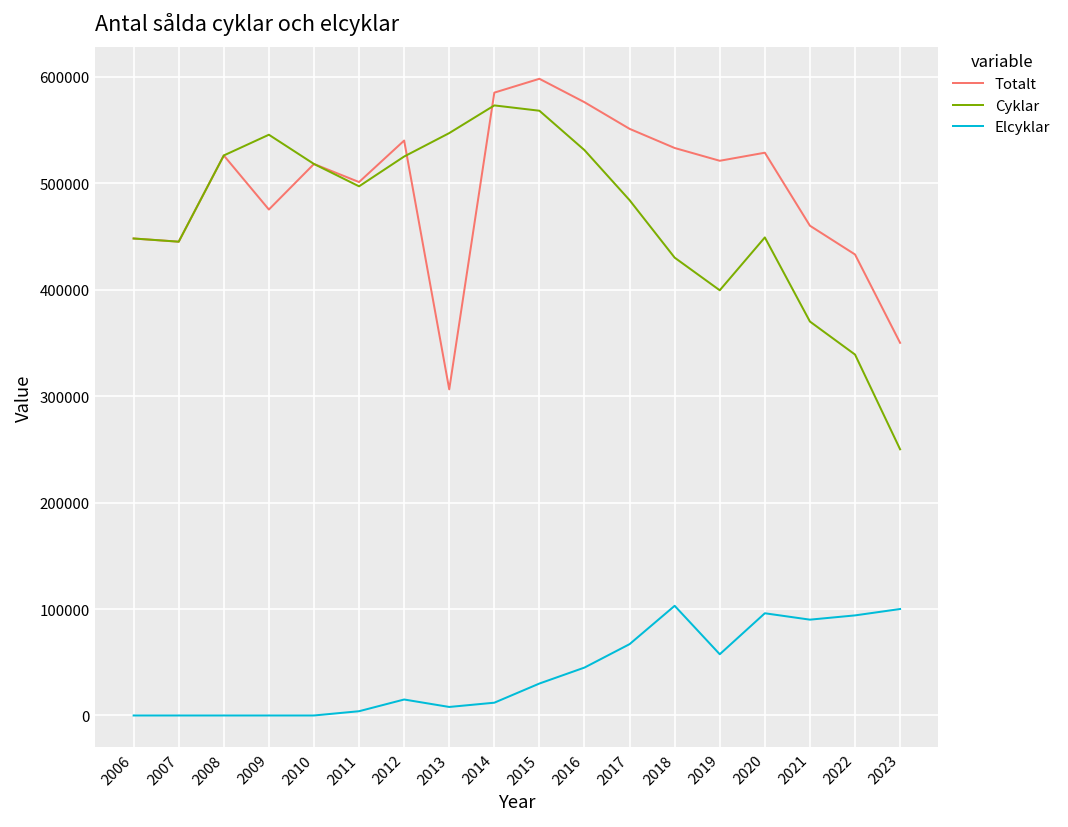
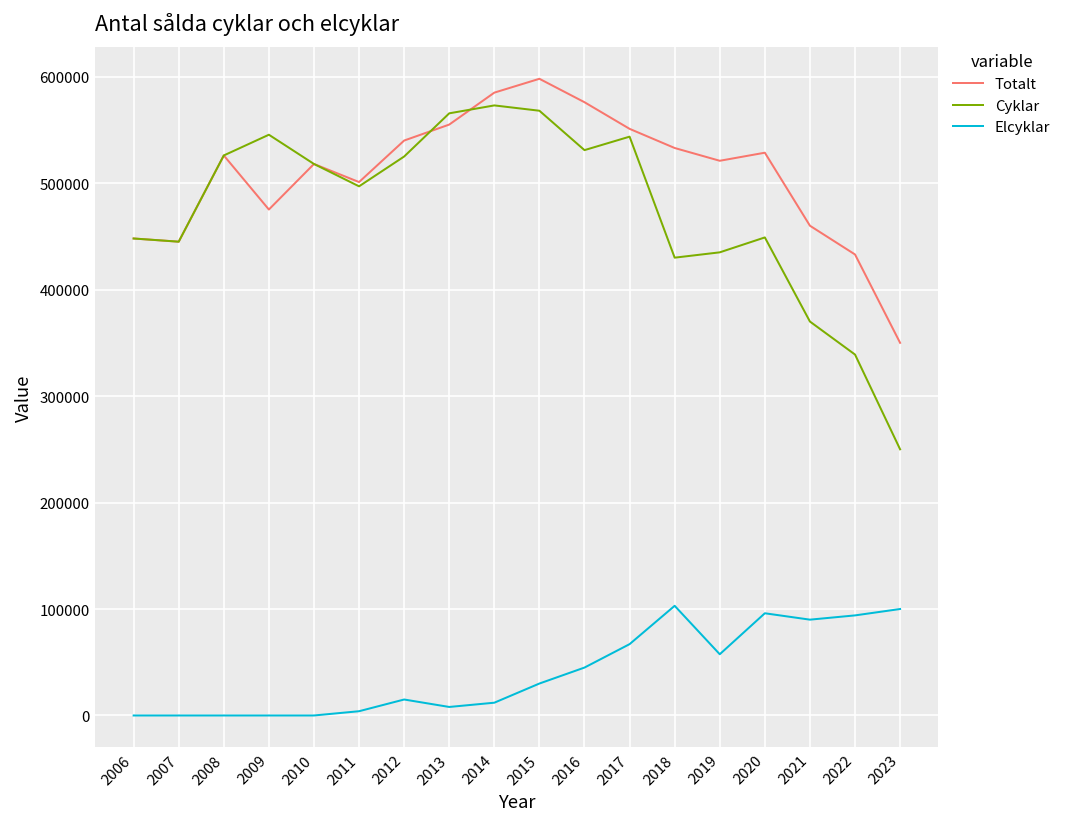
  {
    "Totalt": {
      "2009": 480000,
      "2011": 500000,
      "2012": 540000,
-     "2013": 310000,
+     "2013": 560000,
      "2014": 590000,
      "2015": 600000,
      "2016": 580000,
      "2017": 550000,
      "2018": 530000,
      "2019": 520000,
      "2020": 530000,
      "2021": 460000,
      "2022": 430000,
      "2023": 350000
    },
    "Cyklar": {
      "2009": 550000,
      "2011": 500000,
      "2012": 530000,
-     "2013": 550000,
+     "2013": 570000,
      "2014": 570000,
      "2015": 570000,
      "2016": 530000,
-     "2017": 480000,
+     "2017": 540000,
      "2018": 430000,
-     "2019": 400000,
+     "2019": 440000,
      "2020": 450000,
      "2021": 370000,
      "2022": 340000,
      "2023": 250000
    },
    "Elcyklar": {
      "2006": 0,
      "2007": 0,
      "2008": 0,
      "2009": 0,
      "2010": 0,
      "2011": 0,
      "2012": 20000,
      "2013": 10000,
      "2014": 10000,
      "2015": 30000,
      "2016": 50000,
      "2017": 70000,
      "2018": 100000,
      "2019": 60000,
      "2020": 100000,
      "2021": 90000,
      "2022": 90000,
      "2023": 100000
    }
  }
